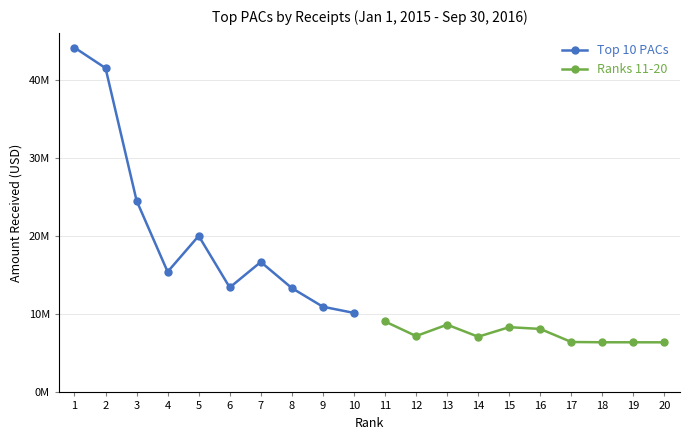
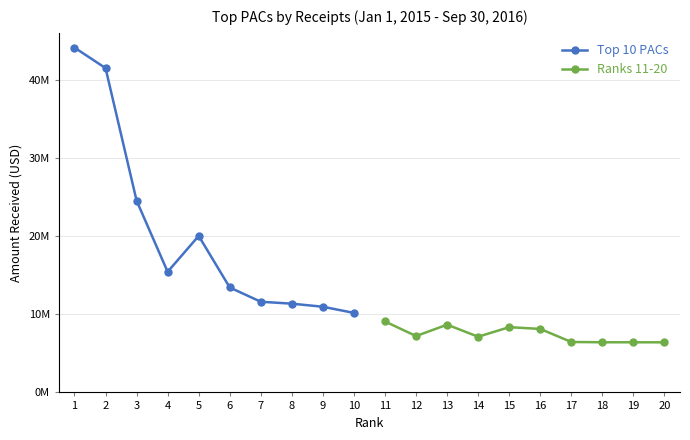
  {
    "Top 10 PACs": {
      "1": 44000000,
      "2": 41000000,
      "3": 25000000,
      "4": 15000000,
      "5": 20000000,
      "6": 13000000,
-     "7": 17000000,
-     "8": 13000000,
+     "7": 12000000,
+     "8": 11000000,
      "9": 11000000,
      "10": 10000000
    },
    "Ranks 11-20": {
      "11": 9000000,
      "12": 7000000,
      "13": 9000000,
      "14": 7000000,
      "15": 8000000,
      "16": 8000000,
      "17": 6000000,
      "18": 6000000,
      "19": 6000000,
      "20": 6000000
    }
  }
